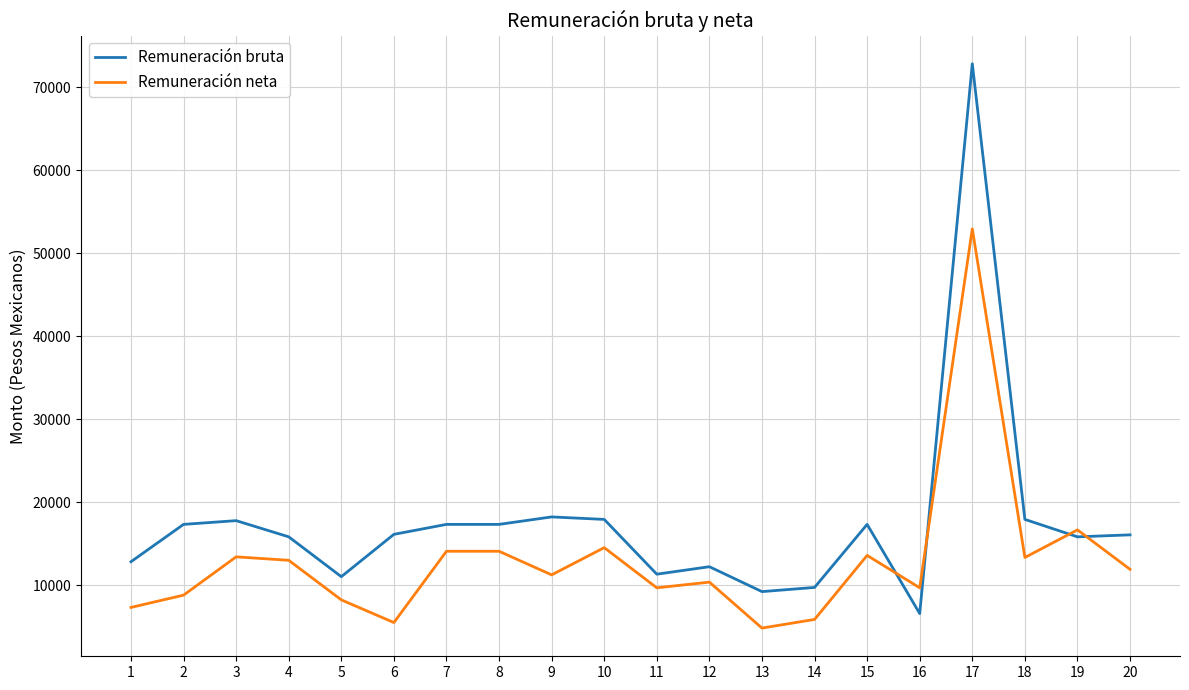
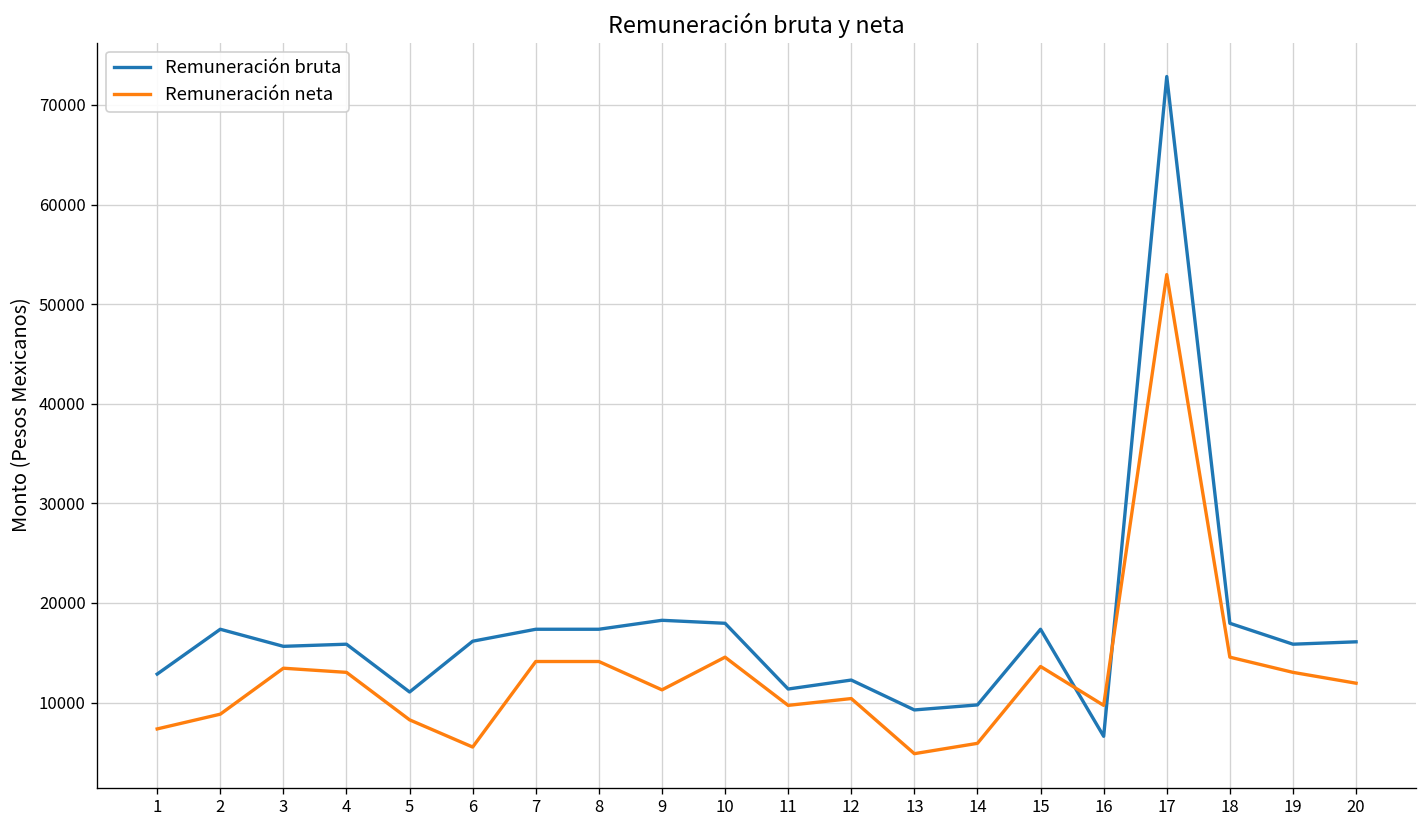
  {
    "Remuneración bruta": {
      "1": 13000,
      "2": 17000,
-     "3": 18000,
+     "3": 16000,
      "4": 16000,
      "5": 11000,
      "6": 16000,
      "7": 17000,
      "8": 17000,
      "9": 18000,
      "10": 18000,
      "11": 11000,
      "12": 12000,
      "13": 9000,
      "14": 10000,
      "15": 17000,
      "16": 7000,
      "17": 73000,
      "18": 18000,
      "19": 16000,
      "20": 16000
    },
    "Remuneración neta": {
      "1": 7000,
      "2": 9000,
      "3": 13000,
      "4": 13000,
      "5": 8000,
      "6": 6000,
      "7": 14000,
      "8": 14000,
      "9": 11000,
      "10": 15000,
      "11": 10000,
      "12": 10000,
      "13": 5000,
      "14": 6000,
      "15": 14000,
      "16": 10000,
      "17": 53000,
-     "18": 13000,
-     "19": 17000,
+     "18": 15000,
+     "19": 13000,
      "20": 12000
    }
  }
